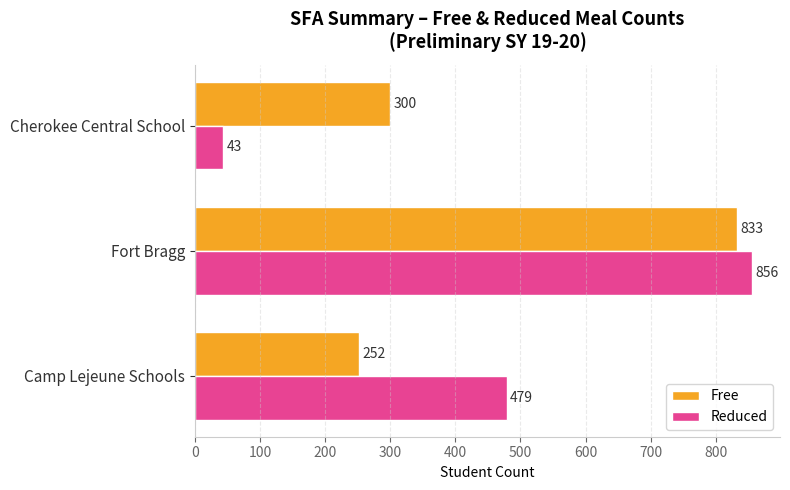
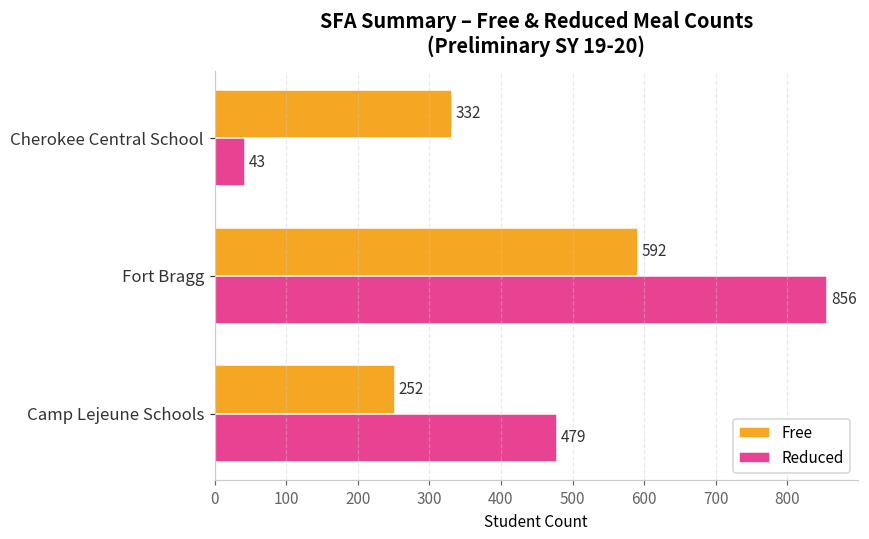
  {
    "Free": {
-     "Cherokee Central School": 300,
-     "Fort Bragg": 833,
+     "Cherokee Central School": 332,
+     "Fort Bragg": 592,
      "Camp Lejeune Schools": 252
    },
    "Reduced": {
      "Cherokee Central School": 43,
      "Fort Bragg": 856,
      "Camp Lejeune Schools": 479
    }
  }
